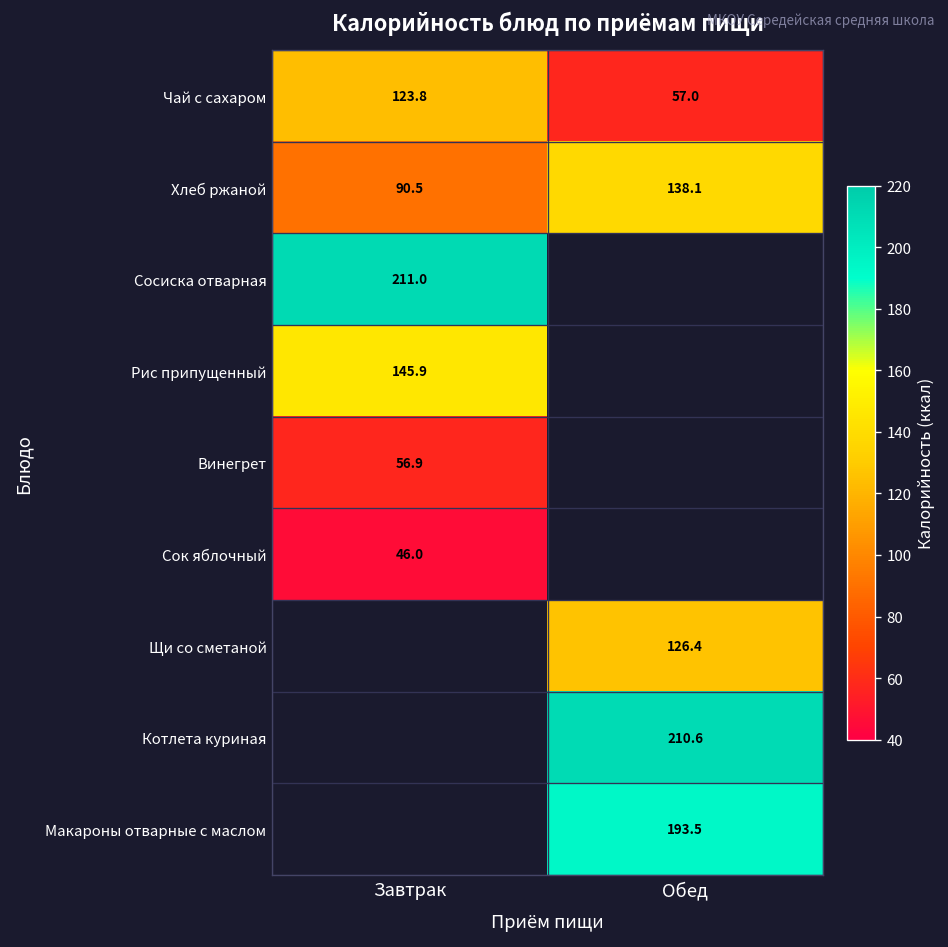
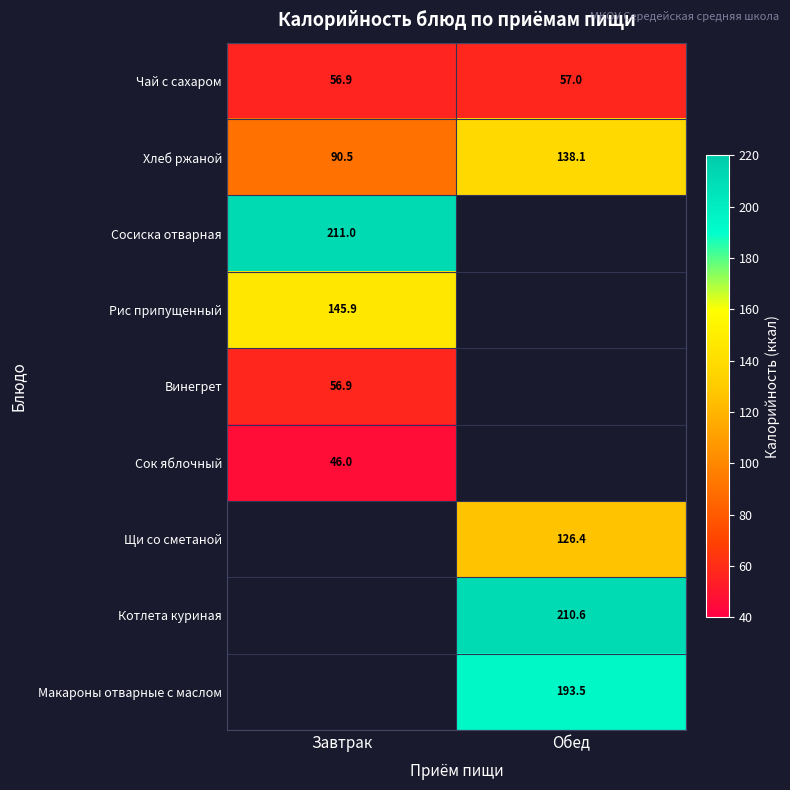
  {
    "Чай с сахаром": {
-     "Завтрак": 123.8,
+     "Завтрак": 56.9,
      "Обед": 57.0
    },
    "Хлеб ржаной": {
      "Завтрак": 90.5,
      "Обед": 138.1
    },
    "Сосиска отварная": {
      "Завтрак": 211.0
    },
    "Рис припущенный": {
      "Завтрак": 145.9
    },
    "Винегрет": {
      "Завтрак": 56.9
    },
    "Сок яблочный": {
      "Завтрак": 46.0
    },
    "Щи со сметаной": {
      "Обед": 126.4
    },
    "Котлета куриная": {
      "Обед": 210.6
    },
    "Макароны отварные с маслом": {
      "Обед": 193.5
    }
  }
